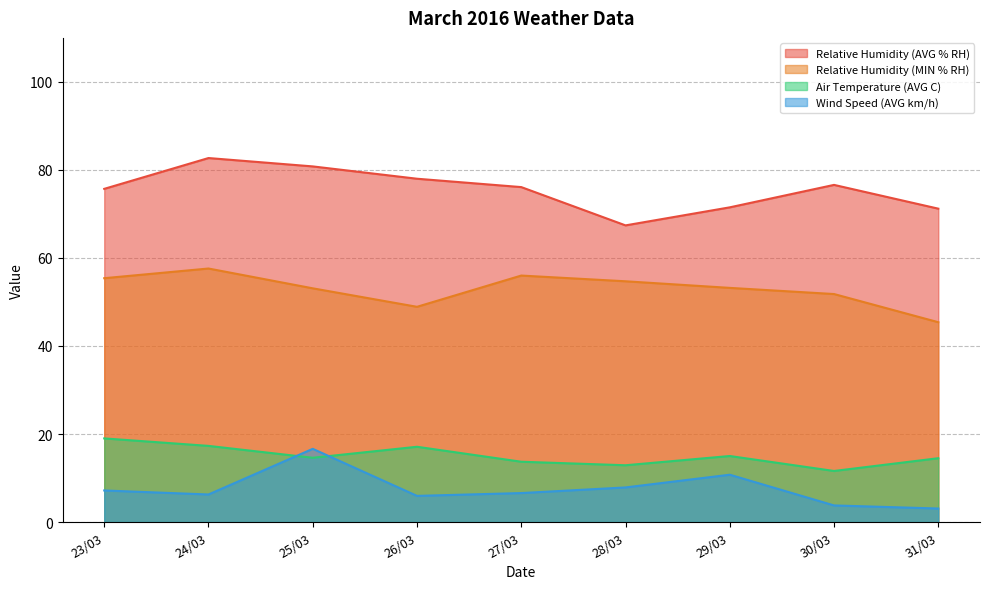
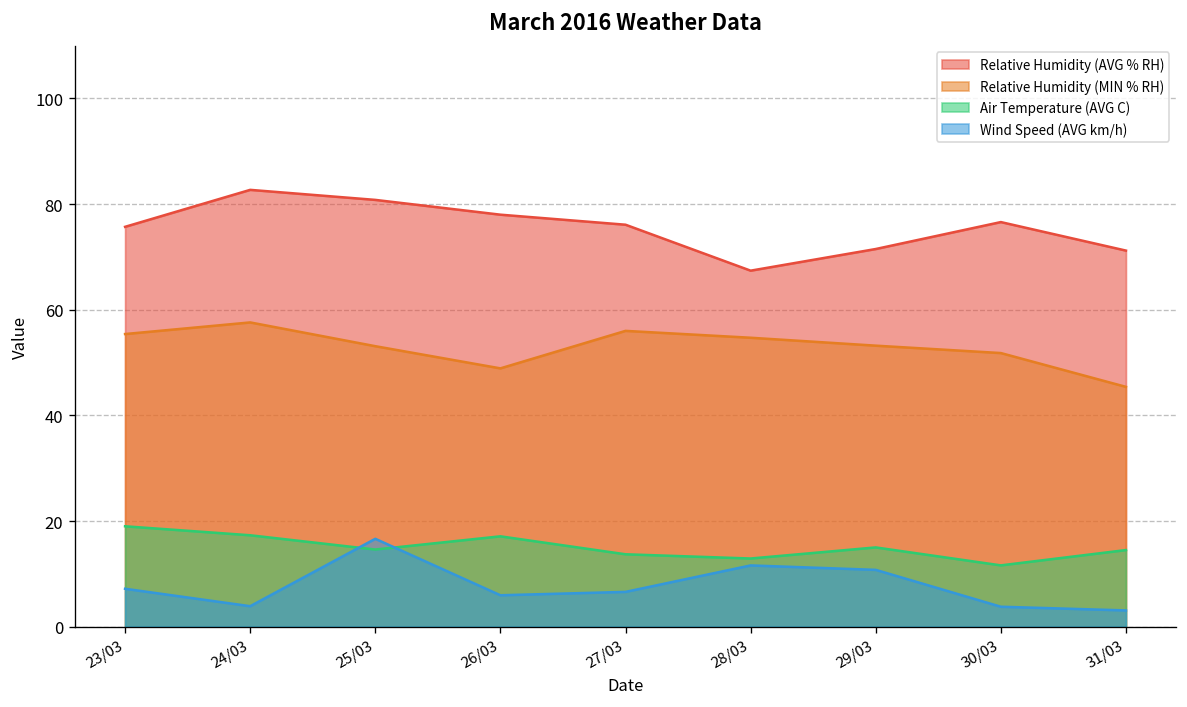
  {
    "Air Temperature (AVG C)": {
      "23/03": 19,
      "24/03": 17,
      "25/03": 15,
      "26/03": 17,
      "27/03": 14,
      "28/03": 13,
      "29/03": 15,
      "30/03": 12,
      "31/03": 15
    },
    "Wind Speed (AVG km/h)": {
      "23/03": 7,
-     "24/03": 6,
+     "24/03": 4,
      "25/03": 17,
      "26/03": 6,
      "27/03": 7,
-     "28/03": 8,
+     "28/03": 12,
      "29/03": 11,
      "30/03": 4,
      "31/03": 3
    }
  }
